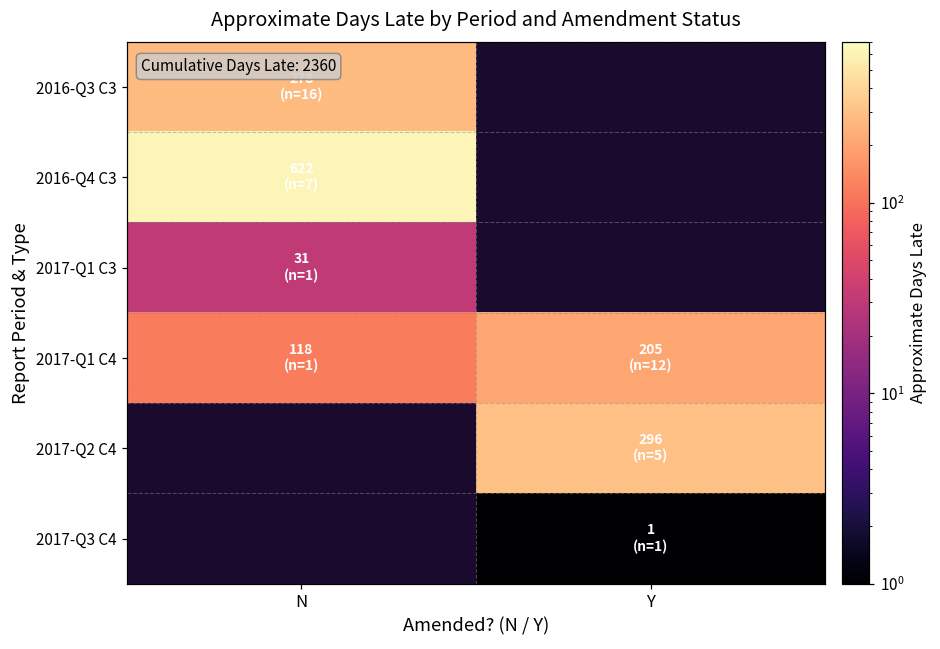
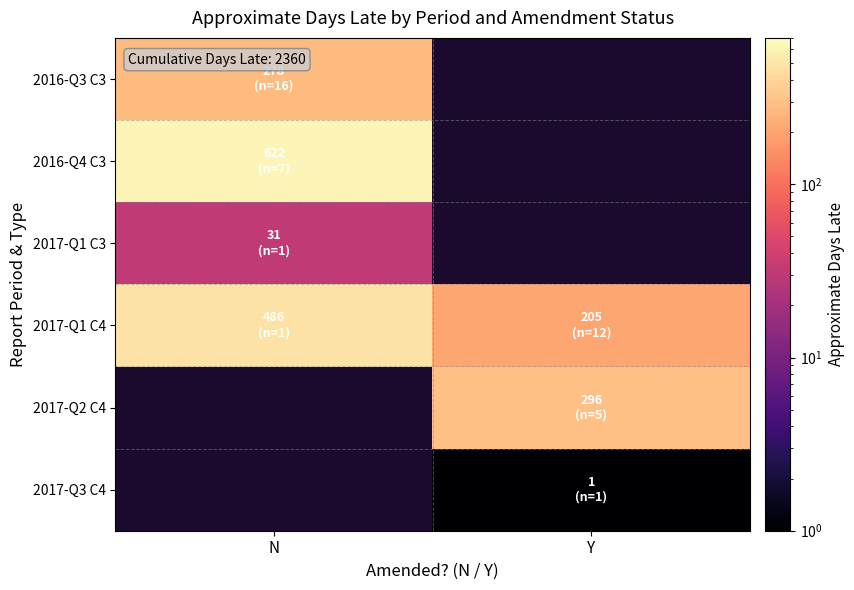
  {
    "2017-Q1 C4": {
-     "N": 118
+     "N": 486
    }
  }
